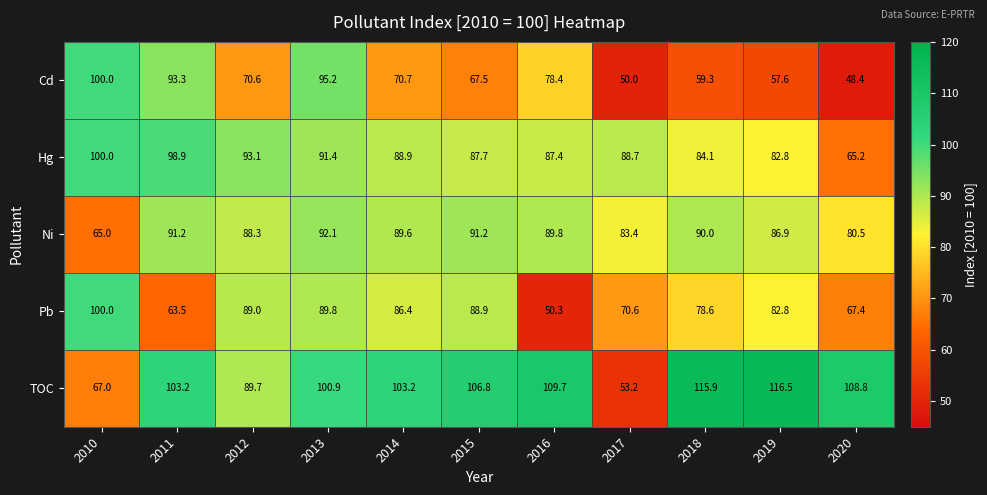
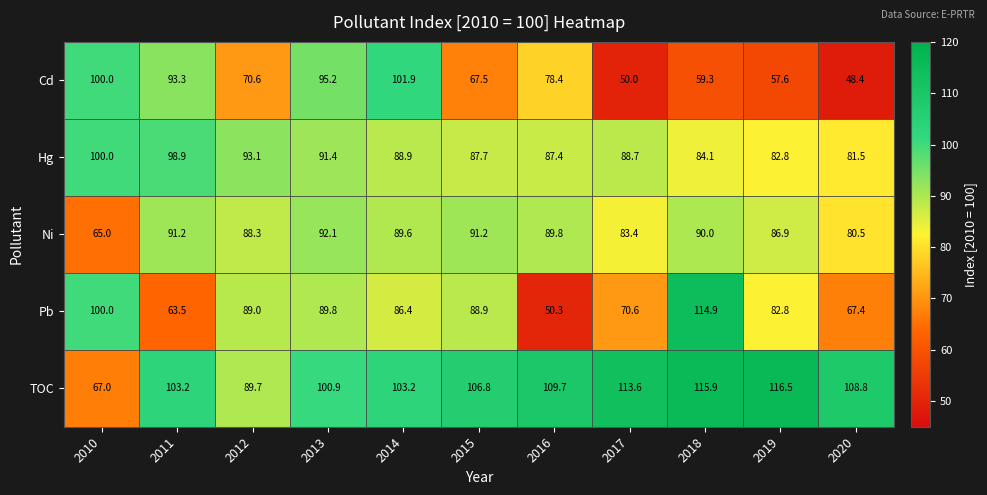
  {
    "Cd": {
      "2010": 100.0,
      "2011": 93.3,
      "2012": 70.6,
      "2013": 95.2,
-     "2014": 70.7,
+     "2014": 101.9,
      "2015": 67.5,
      "2016": 78.4,
      "2017": 50.0,
      "2018": 59.3,
      "2019": 57.6,
      "2020": 48.4
    },
    "Hg": {
      "2010": 100.0,
      "2011": 98.9,
      "2012": 93.1,
      "2013": 91.4,
      "2014": 88.9,
      "2015": 87.7,
      "2016": 87.4,
      "2017": 88.7,
      "2018": 84.1,
      "2019": 82.8,
-     "2020": 65.2
+     "2020": 81.5
    },
    "Ni": {
      "2010": 65.0,
      "2011": 91.2,
      "2012": 88.3,
      "2013": 92.1,
      "2014": 89.6,
      "2015": 91.2,
      "2016": 89.8,
      "2017": 83.4,
      "2018": 90.0,
      "2019": 86.9,
      "2020": 80.5
    },
    "Pb": {
      "2010": 100.0,
      "2011": 63.5,
      "2012": 89.0,
      "2013": 89.8,
      "2014": 86.4,
      "2015": 88.9,
      "2016": 50.3,
      "2017": 70.6,
-     "2018": 78.6,
+     "2018": 114.9,
      "2019": 82.8,
      "2020": 67.4
    },
    "TOC": {
      "2010": 67.0,
      "2011": 103.2,
      "2012": 89.7,
      "2013": 100.9,
      "2014": 103.2,
      "2015": 106.8,
      "2016": 109.7,
-     "2017": 53.2,
+     "2017": 113.6,
      "2018": 115.9,
      "2019": 116.5,
      "2020": 108.8
    }
  }
